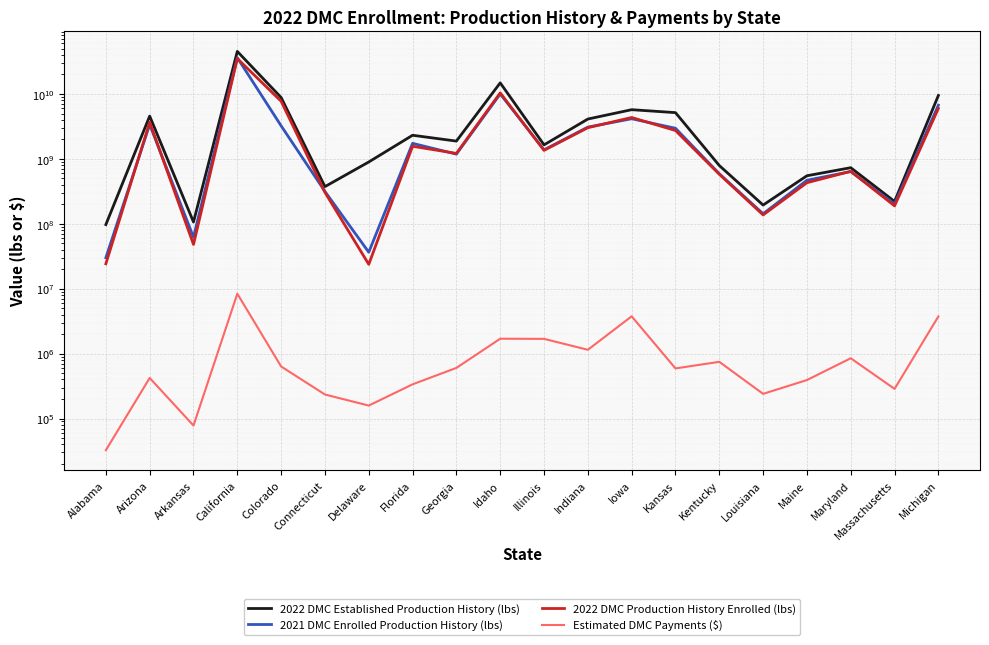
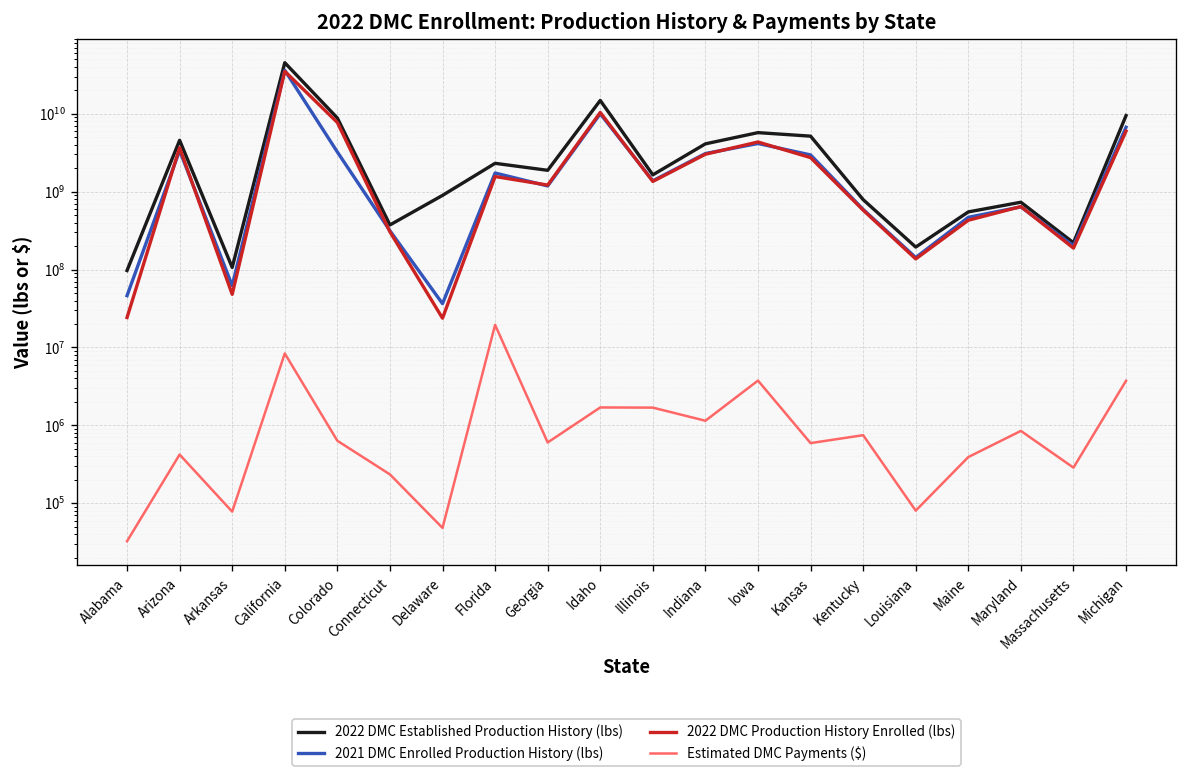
  {
    "2022 DMC Established Production History (lbs)": {
      "Alabama": 100000000,
      "Arizona": 5000000000,
      "Arkansas": 110000000,
      "California": 50000000000,
      "Colorado": 9000000000,
      "Connecticut": 400000000,
      "Delaware": 900000000,
      "Florida": 2300000000,
      "Georgia": 1900000000,
      "Idaho": 15000000000,
      "Illinois": 1600000000,
      "Indiana": 4000000000,
      "Iowa": 6000000000,
      "Kansas": 5000000000,
      "Kentucky": 800000000,
      "Louisiana": 190000000,
      "Maine": 500000000,
      "Maryland": 700000000,
      "Massachusetts": 220000000,
      "Michigan": 9000000000
    },
    "2021 DMC Enrolled Production History (lbs)": {
-     "Alabama": 30000000,
+     "Alabama": 50000000,
      "Arkansas": 60000000,
      "Colorado": 3000000000,
      "Delaware": 40000000,
      "Florida": 1700000000,
      "Michigan": 7000000000
    },
    "2022 DMC Production History Enrolled (lbs)": {
      "Alabama": 24000000,
      "Arkansas": 50000000,
      "Colorado": 8000000000,
      "Delaware": 24000000,
      "Florida": 1600000000,
      "Michigan": 6000000000
    },
    "Estimated DMC Payments ($)": {
      "Alabama": 30000,
      "Arizona": 400000,
      "Arkansas": 80000,
      "California": 8000000,
      "Colorado": 600000,
      "Connecticut": 230000,
-     "Delaware": 160000,
-     "Florida": 300000,
+     "Delaware": 50000,
+     "Florida": 20000000,
      "Georgia": 600000,
      "Idaho": 1700000,
      "Illinois": 1700000,
      "Indiana": 1100000,
      "Iowa": 4000000,
      "Kansas": 600000,
      "Kentucky": 700000,
-     "Louisiana": 240000,
+     "Louisiana": 80000,
      "Maine": 400000,
      "Maryland": 800000,
      "Massachusetts": 300000,
      "Michigan": 4000000
    }
  }
